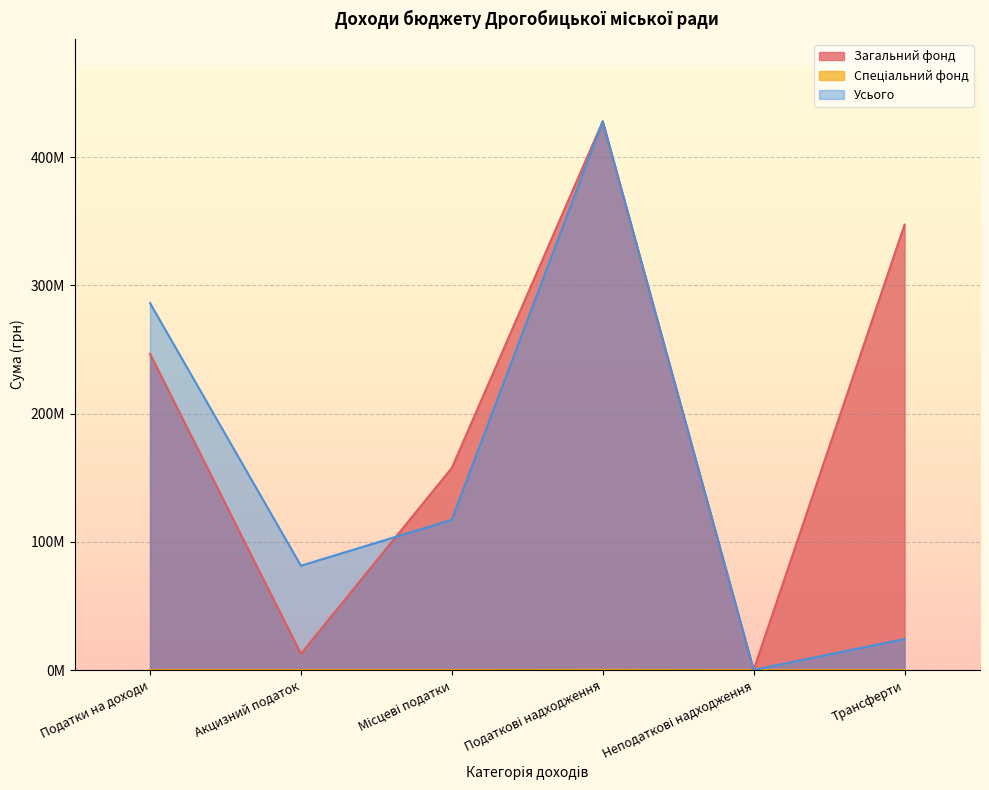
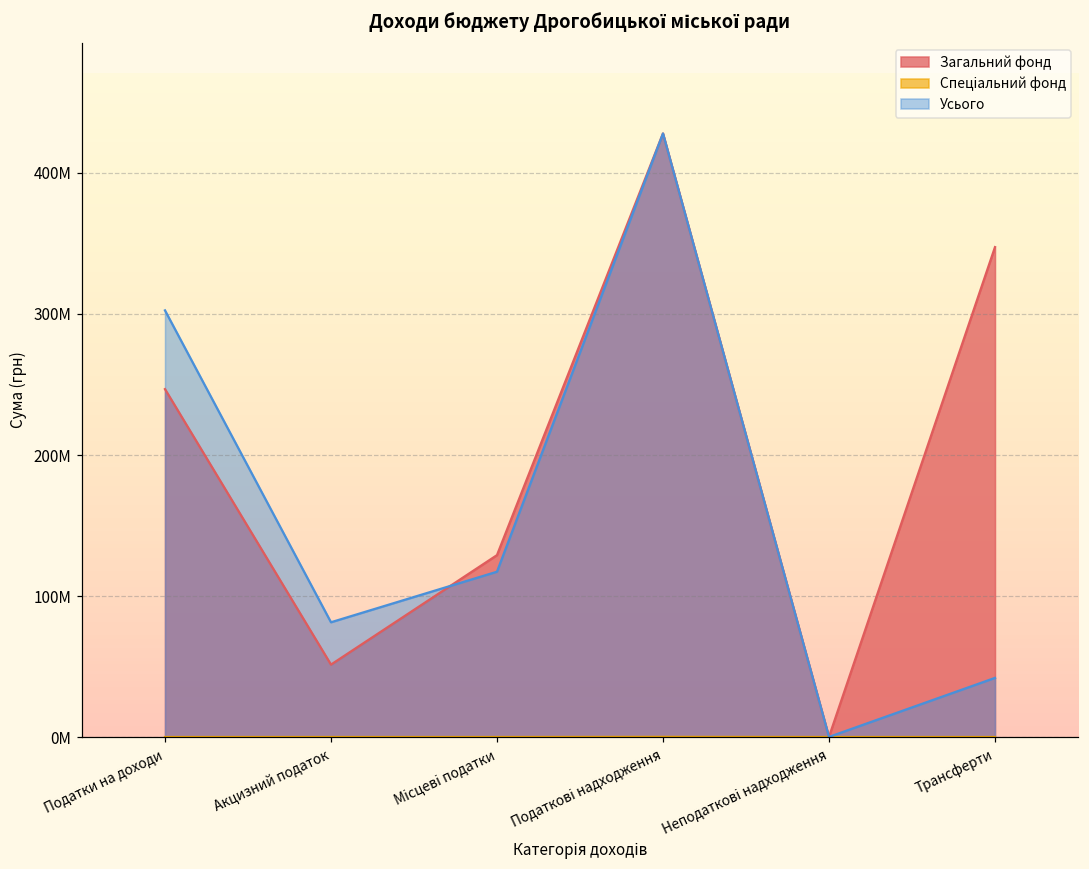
  {
    "Загальний фонд": {
      "Податки на доходи": 247000000,
-     "Акцизний податок": 13000000,
-     "Місцеві податки": 158000000,
+     "Акцизний податок": 51000000,
+     "Місцеві податки": 129000000,
      "Трансферти": 347000000
    },
    "Спеціальний фонд": {
      "Податки на доходи": 0,
      "Акцизний податок": 0,
      "Місцеві податки": 0,
      "Податкові надходження": 0,
      "Трансферти": 0
    },
    "Усього": {
-     "Податки на доходи": 286000000,
+     "Податки на доходи": 303000000,
      "Акцизний податок": 81000000,
      "Місцеві податки": 117000000,
-     "Трансферти": 24000000
+     "Трансферти": 42000000
    }
  }
